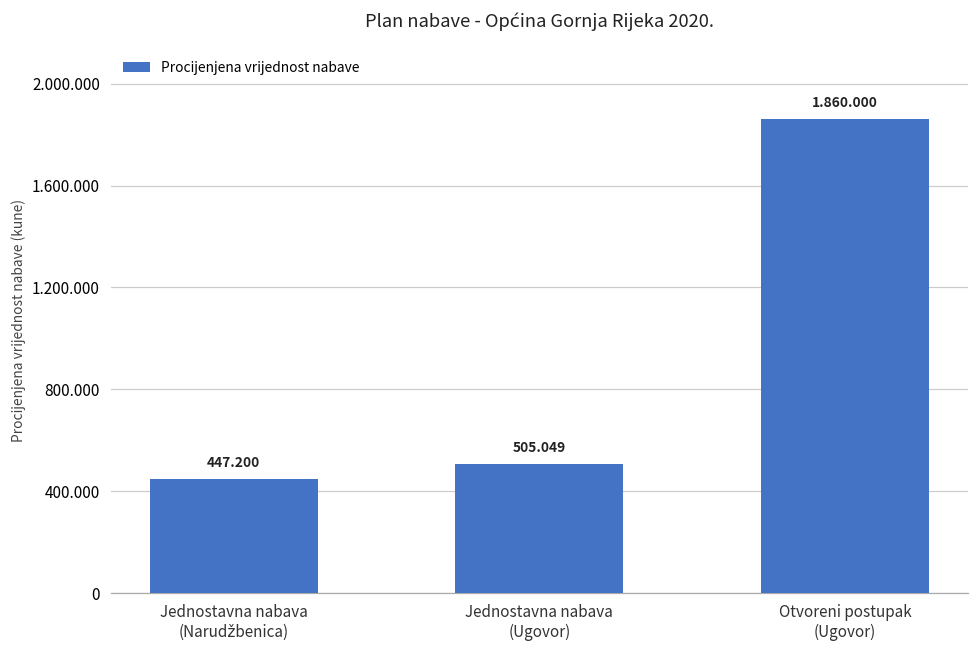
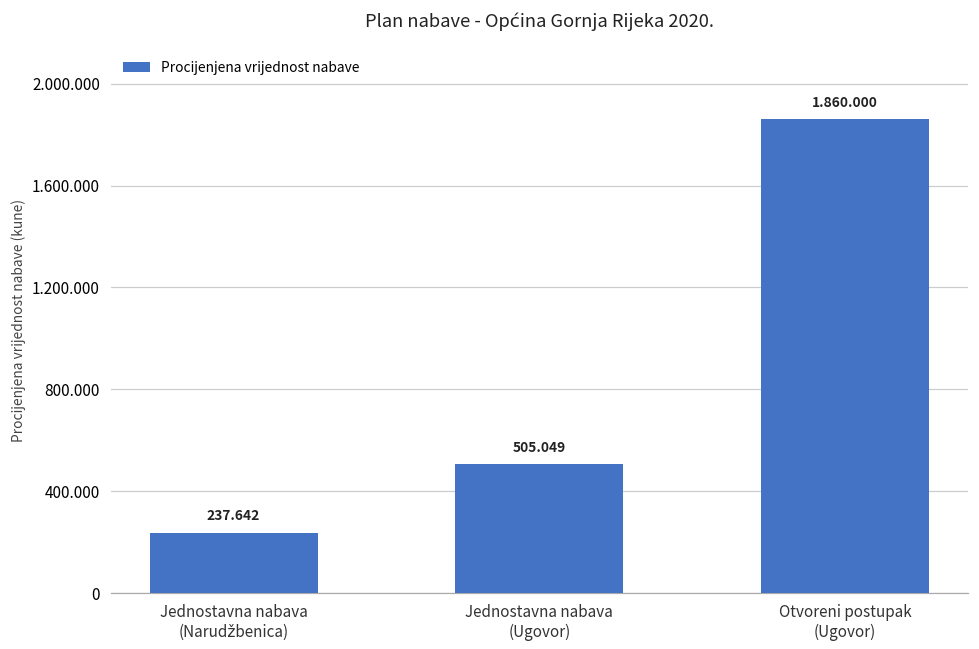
  {
-   "Jednostavna nabava (Narudžbenica)": 447.200
+   "Jednostavna nabava (Narudžbenica)": 237.642
  }
